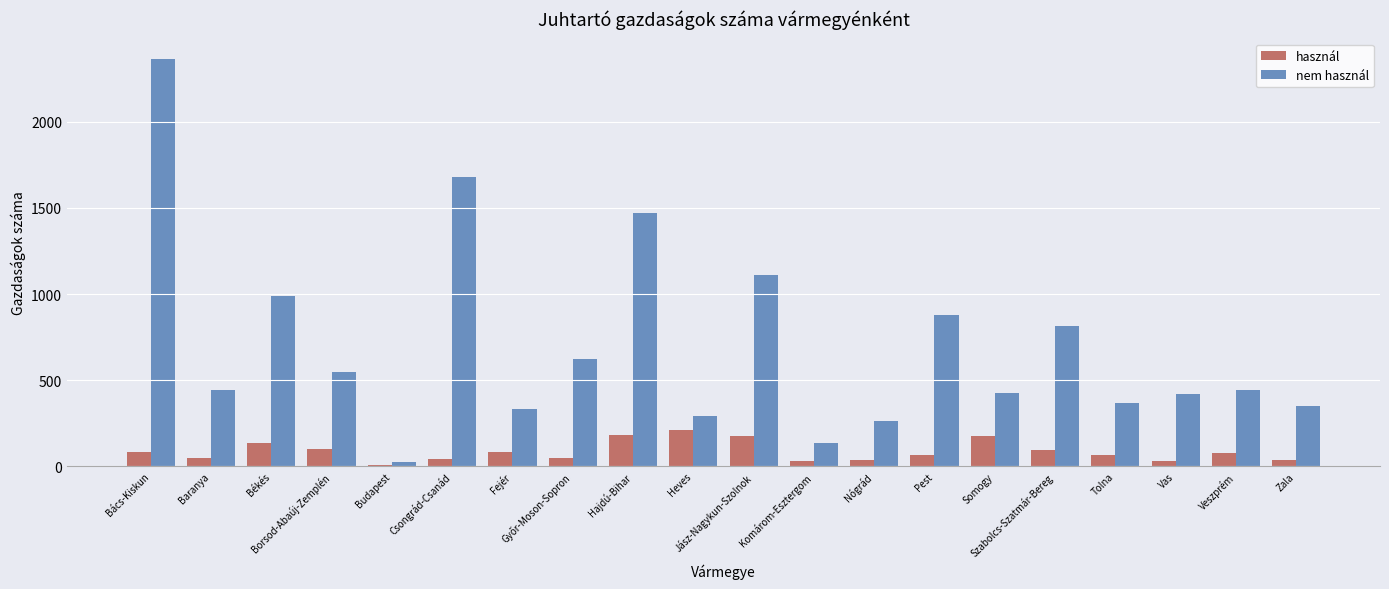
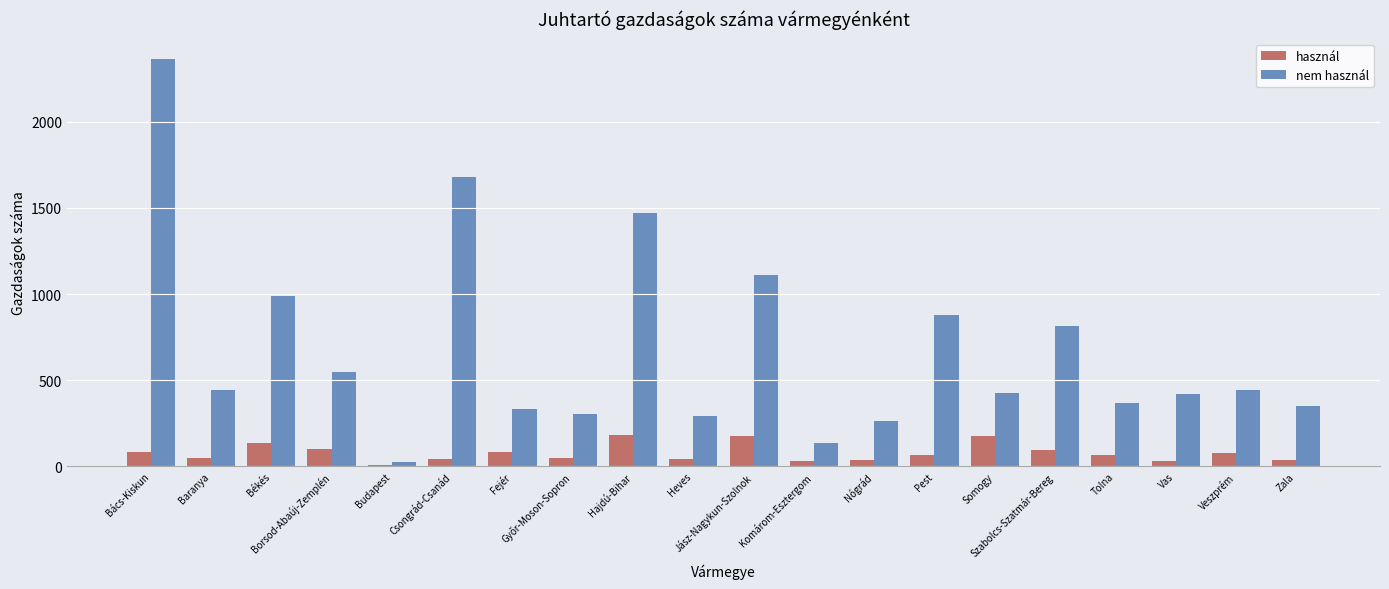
  {
    "használ": {
      "Bács-Kiskun": 80,
      "Baranya": 50,
      "Békés": 140,
      "Borsod-Abaúj-Zemplén": 100,
      "Csongrád-Csanád": 50,
      "Fejér": 80,
      "Győr-Moson-Sopron": 50,
      "Hajdú-Bihar": 190,
-     "Heves": 210,
+     "Heves": 40,
      "Jász-Nagykun-Szolnok": 180,
      "Komárom-Esztergom": 30,
      "Nógrád": 40,
      "Pest": 70,
      "Somogy": 180,
      "Szabolcs-Szatmár-Bereg": 100,
      "Tolna": 70,
      "Vas": 30,
      "Veszprém": 80,
      "Zala": 40
    },
    "nem használ": {
      "Bács-Kiskun": 2370,
      "Baranya": 440,
      "Békés": 990,
      "Borsod-Abaúj-Zemplén": 550,
      "Budapest": 30,
      "Csongrád-Csanád": 1680,
      "Fejér": 330,
-     "Győr-Moson-Sopron": 620,
+     "Győr-Moson-Sopron": 310,
      "Hajdú-Bihar": 1470,
      "Heves": 290,
      "Jász-Nagykun-Szolnok": 1110,
      "Komárom-Esztergom": 140,
      "Nógrád": 260,
      "Pest": 880,
      "Somogy": 430,
      "Szabolcs-Szatmár-Bereg": 810,
      "Tolna": 370,
      "Vas": 420,
      "Veszprém": 440,
      "Zala": 350
    }
  }
